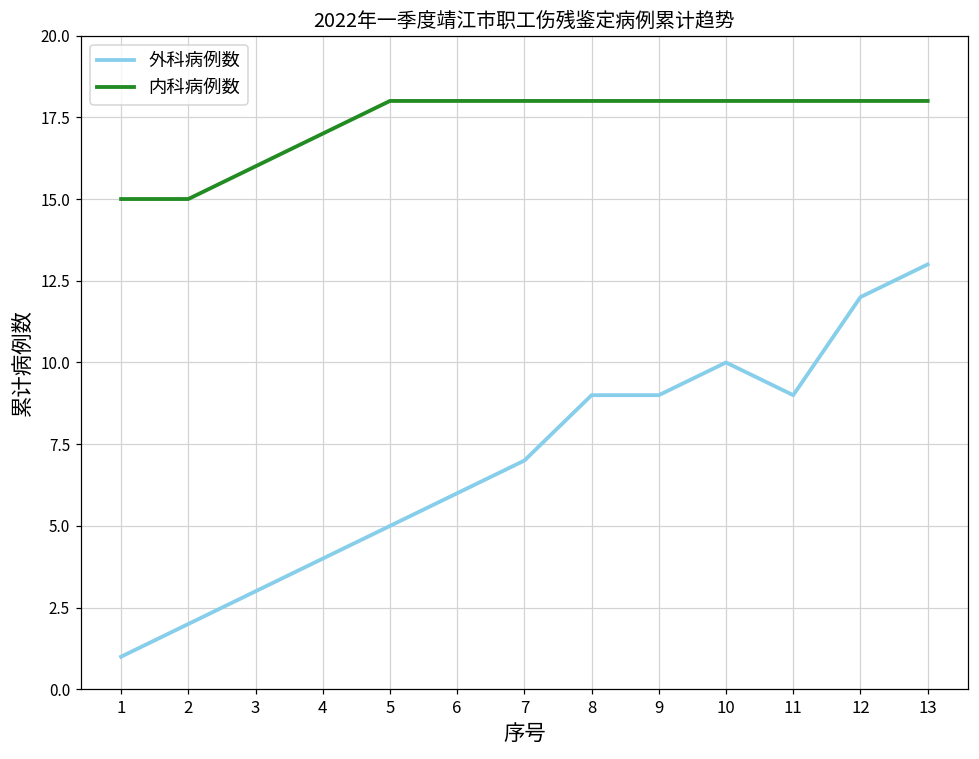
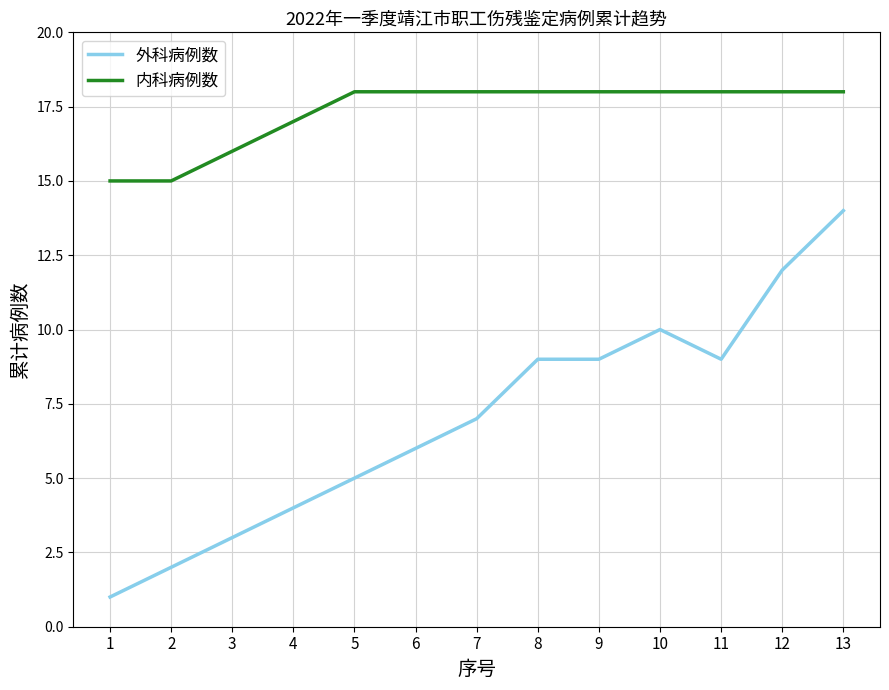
  {
    "外科病例数": {
      "1": 1,
      "2": 2,
      "3": 3,
      "4": 4,
      "5": 5,
      "6": 6,
      "7": 7,
      "8": 9,
      "9": 9,
      "10": 10,
      "11": 9,
      "12": 12,
-     "13": 13
+     "13": 14
    },
    "内科病例数": {
      "1": 15,
      "2": 15,
      "3": 16,
      "4": 17,
      "5": 18,
      "6": 18,
      "7": 18,
      "8": 18,
      "9": 18,
      "10": 18,
      "11": 18,
      "12": 18,
      "13": 18
    }
  }
